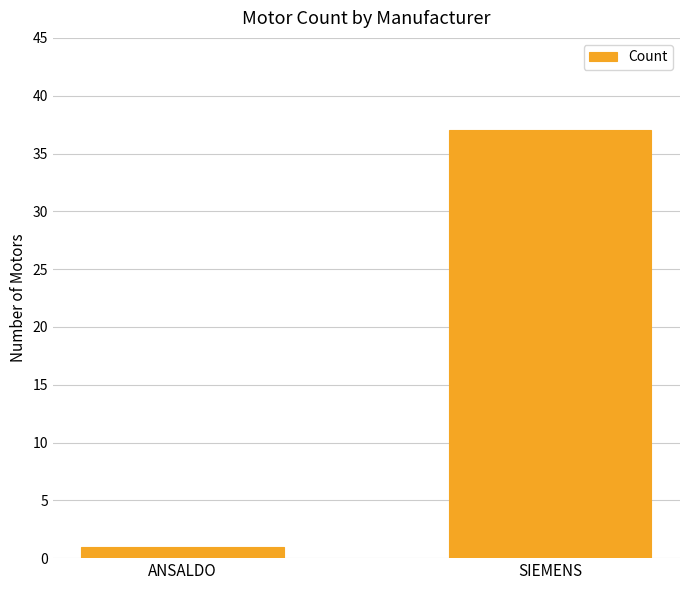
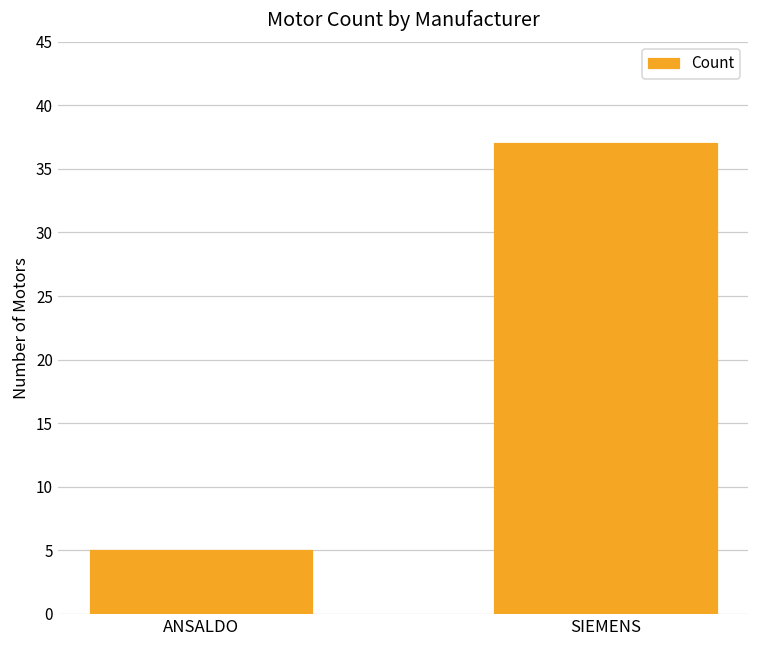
  {
-   "ANSALDO": 1,
+   "ANSALDO": 5,
    "SIEMENS": 37
  }
